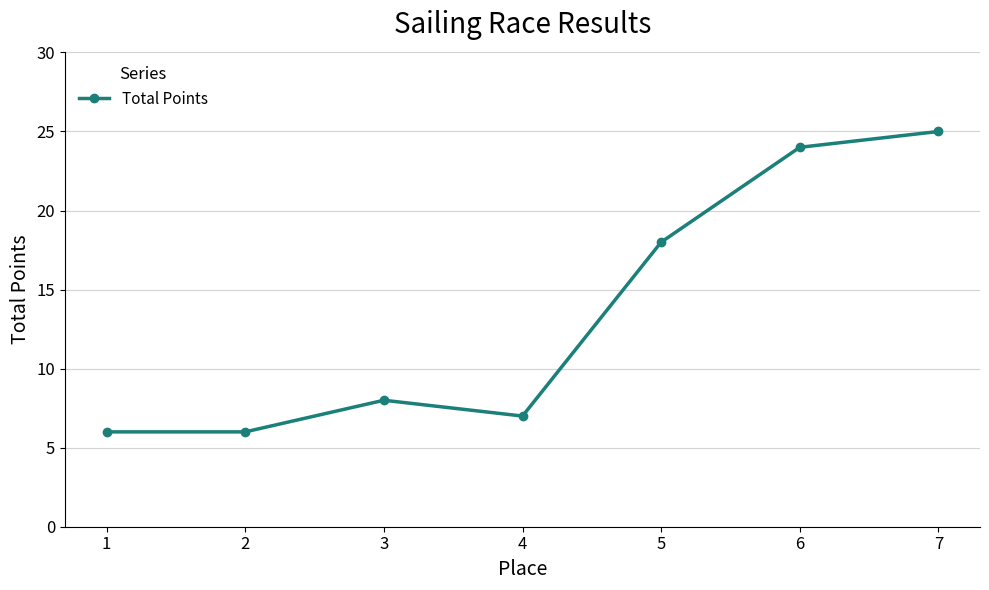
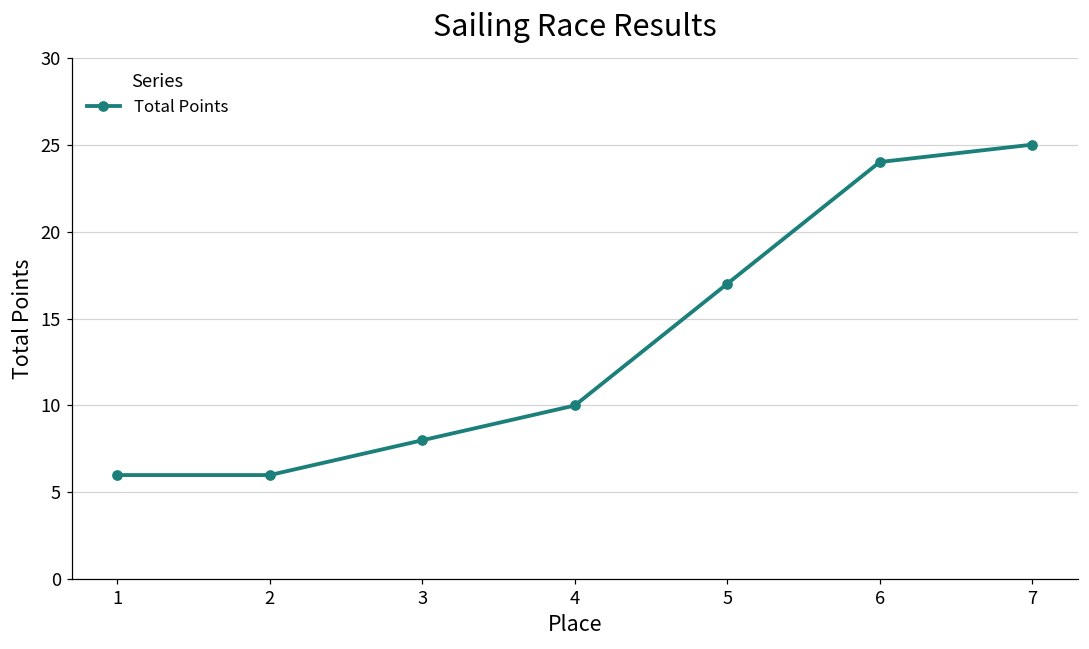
  {
    "1": 6,
    "2": 6,
    "3": 8,
-   "4": 7,
-   "5": 18,
+   "4": 10,
+   "5": 17,
    "6": 24,
    "7": 25
  }
